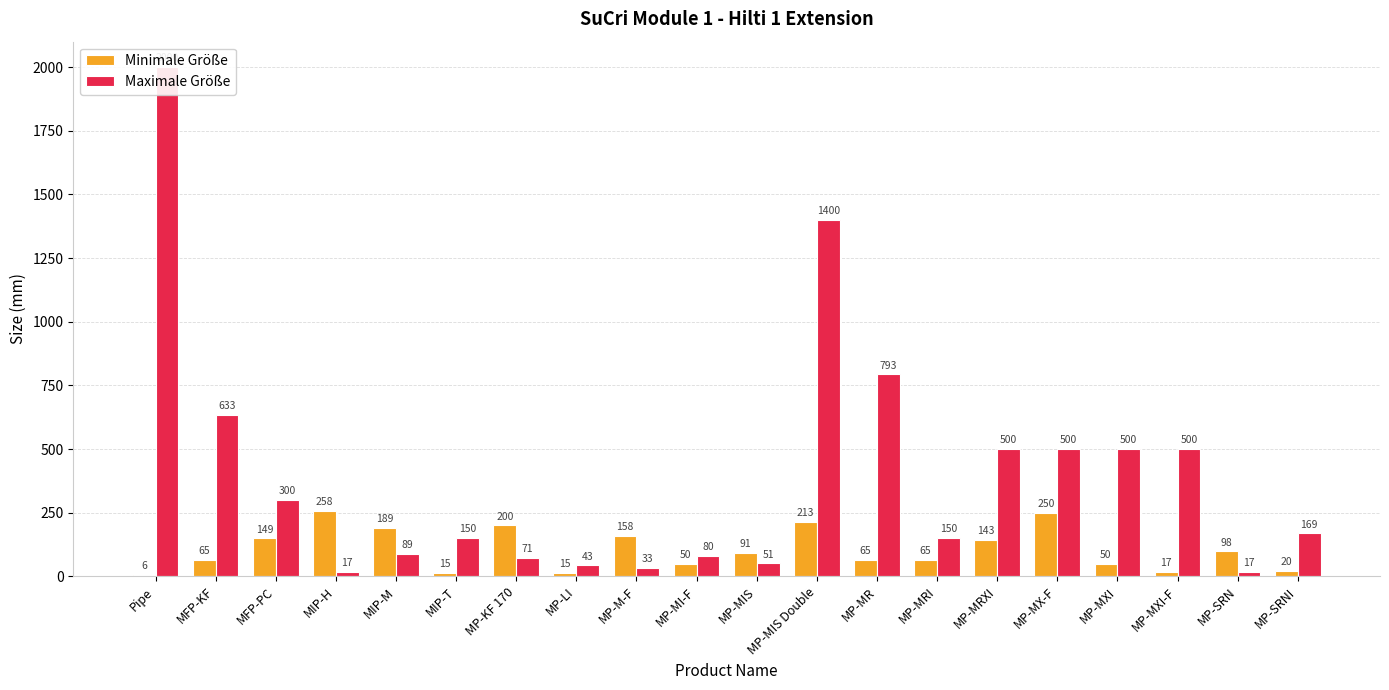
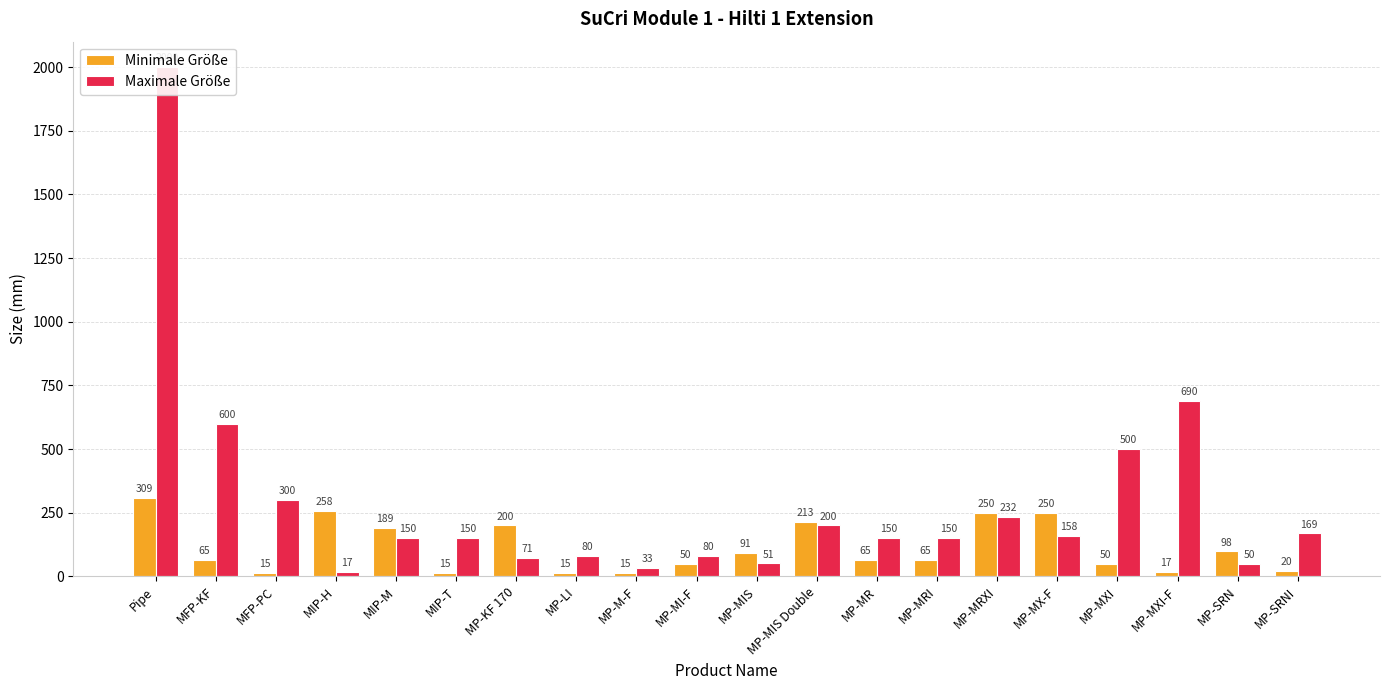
  {
    "Minimale Größe": {
-     "Pipe": 6,
+     "Pipe": 309,
      "MFP-KF": 65,
-     "MFP-PC": 149,
+     "MFP-PC": 15,
      "MIP-H": 258,
      "MIP-M": 189,
      "MIP-T": 15,
      "MP-KF 170": 200,
      "MP-LI": 15,
-     "MP-M-F": 158,
+     "MP-M-F": 15,
      "MP-MI-F": 50,
      "MP-MIS": 91,
      "MP-MIS Double": 213,
      "MP-MR": 65,
      "MP-MRI": 65,
-     "MP-MRXI": 143,
+     "MP-MRXI": 250,
      "MP-MX-F": 250,
      "MP-MXI": 50,
      "MP-MXI-F": 17,
      "MP-SRN": 98,
      "MP-SRNI": 20
    },
    "Maximale Größe": {
-     "MFP-KF": 633,
+     "MFP-KF": 600,
      "MFP-PC": 300,
      "MIP-H": 17,
-     "MIP-M": 89,
+     "MIP-M": 150,
      "MIP-T": 150,
      "MP-KF 170": 71,
-     "MP-LI": 43,
+     "MP-LI": 80,
      "MP-M-F": 33,
      "MP-MI-F": 80,
      "MP-MIS": 51,
-     "MP-MIS Double": 1400,
-     "MP-MR": 793,
+     "MP-MIS Double": 200,
+     "MP-MR": 150,
      "MP-MRI": 150,
-     "MP-MRXI": 500,
-     "MP-MX-F": 500,
+     "MP-MRXI": 232,
+     "MP-MX-F": 158,
      "MP-MXI": 500,
-     "MP-MXI-F": 500,
-     "MP-SRN": 17,
+     "MP-MXI-F": 690,
+     "MP-SRN": 50,
      "MP-SRNI": 169
    }
  }
